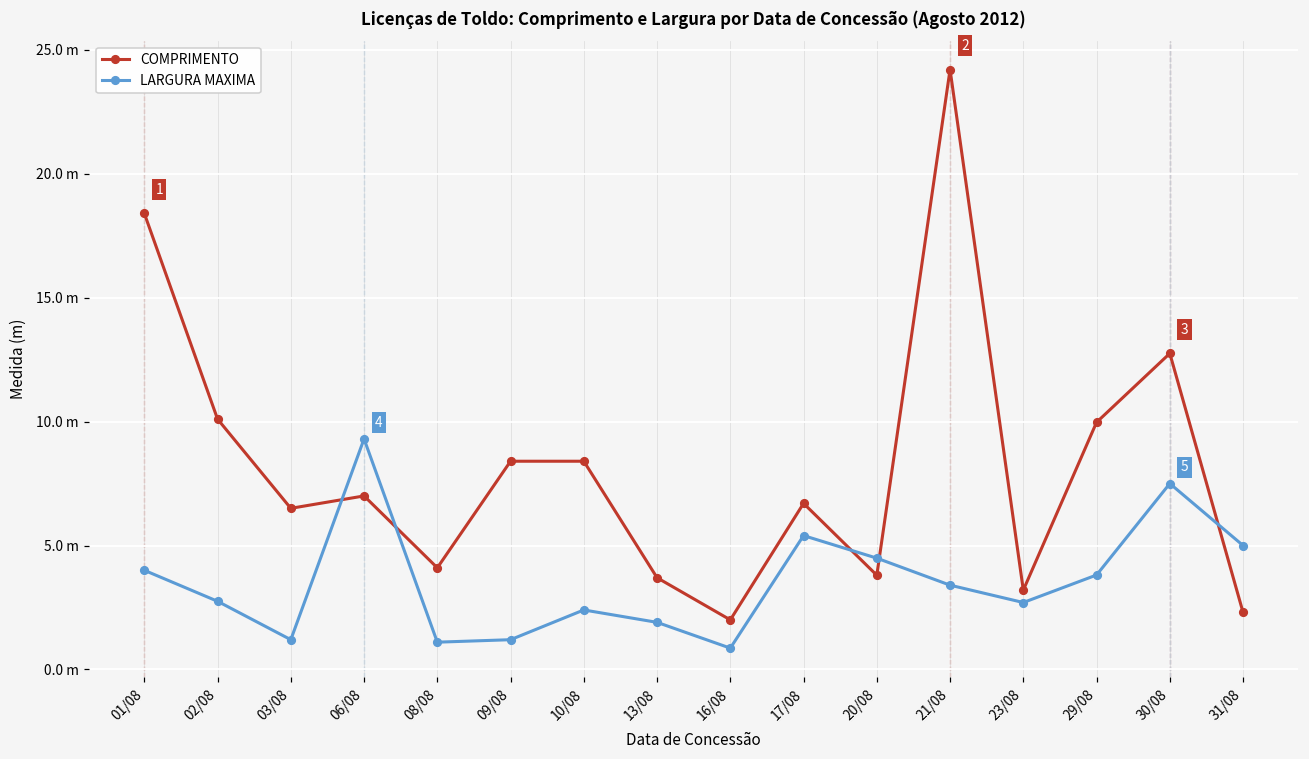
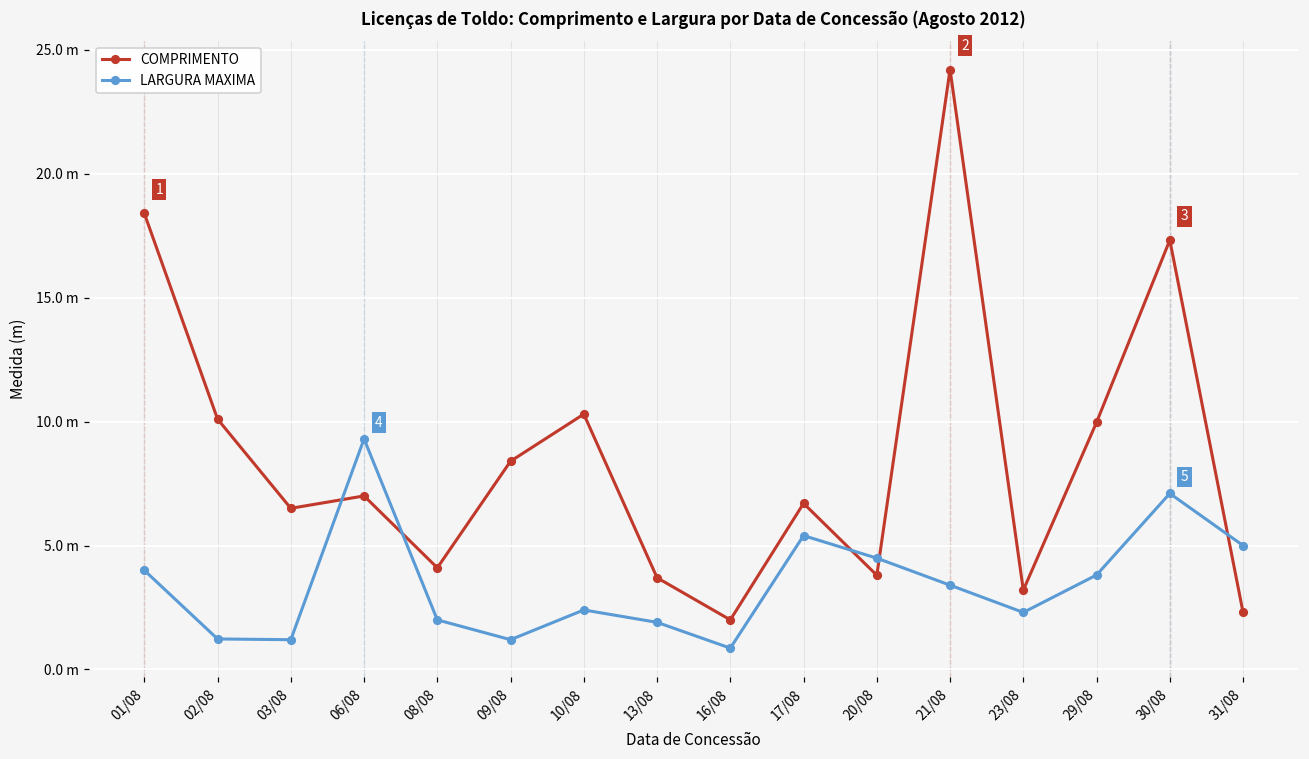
  {
    "COMPRIMENTO": {
      "02/08": "10.1 m",
      "03/08": "6.5 m",
      "06/08": "7.0 m",
      "08/08": "4.1 m",
      "09/08": "8.4 m",
-     "10/08": "8.4 m",
+     "10/08": "10.3 m",
      "13/08": "3.7 m",
      "16/08": "2.0 m",
      "17/08": "6.7 m",
      "20/08": "3.8 m",
      "23/08": "3.2 m",
      "29/08": "10.0 m",
-     "30/08": "12.8 m",
+     "30/08": "17.3 m",
      "31/08": "2.3 m"
    },
    "LARGURA MAXIMA": {
      "01/08": "4.0 m",
-     "02/08": "2.8 m",
+     "02/08": "1.2 m",
      "03/08": "1.2 m",
-     "08/08": "1.1 m",
+     "08/08": "2.0 m",
      "09/08": "1.2 m",
      "10/08": "2.4 m",
      "13/08": "1.9 m",
      "16/08": "0.9 m",
      "17/08": "5.4 m",
      "20/08": "4.5 m",
      "21/08": "3.4 m",
-     "23/08": "2.7 m",
+     "23/08": "2.3 m",
      "29/08": "3.8 m",
-     "30/08": "7.5 m",
+     "30/08": "7.1 m",
      "31/08": "5.0 m"
    }
  }
